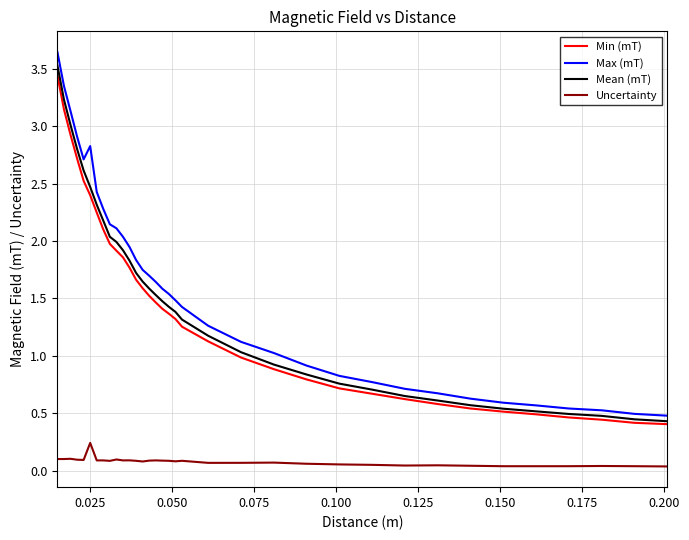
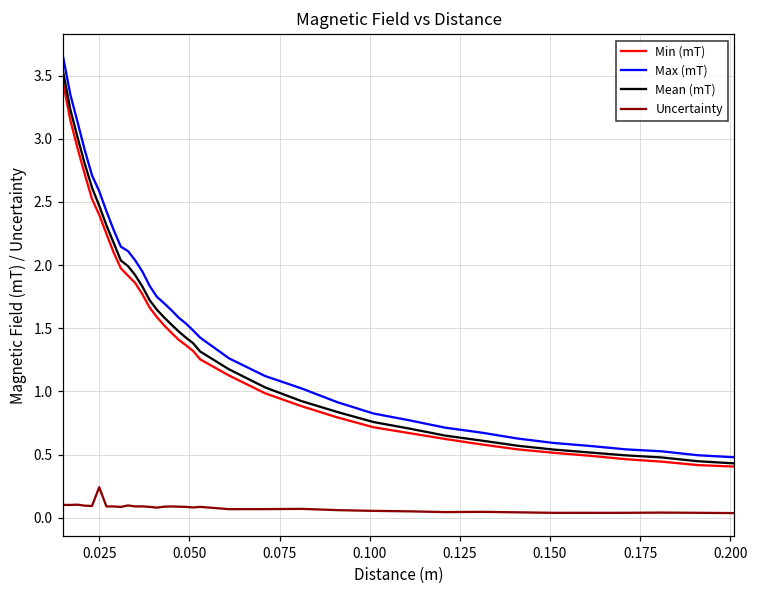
  {
    "Min (mT)": {
      "0.025": 2.40
    },
    "Max (mT)": {
-     "0.025": 2.83
+     "0.025": 2.59
    },
    "Mean (mT)": {
      "0.025": 2.47
    },
    "Uncertainty": {
      "0.025": 0.24
    }
  }
